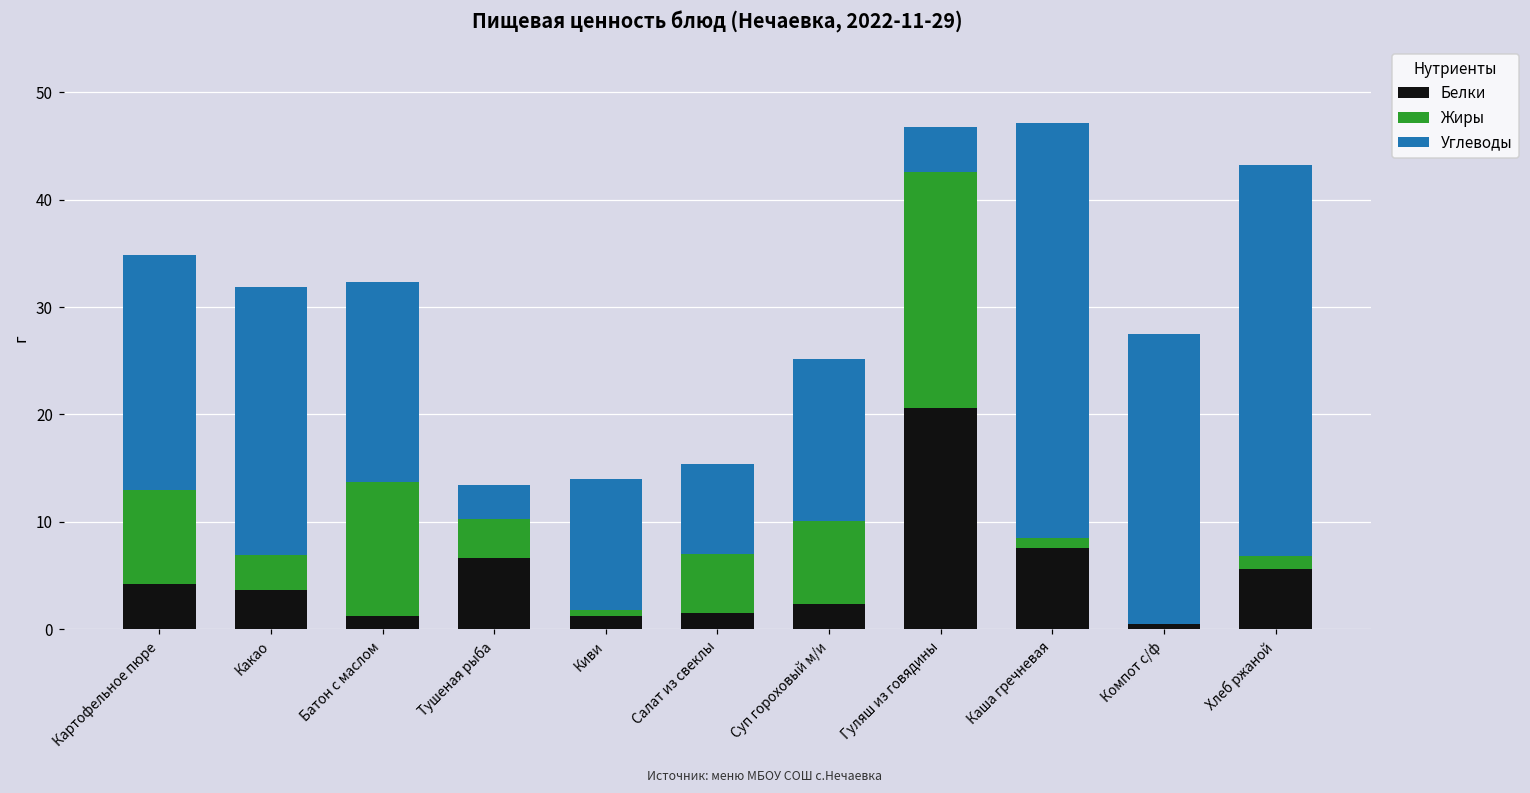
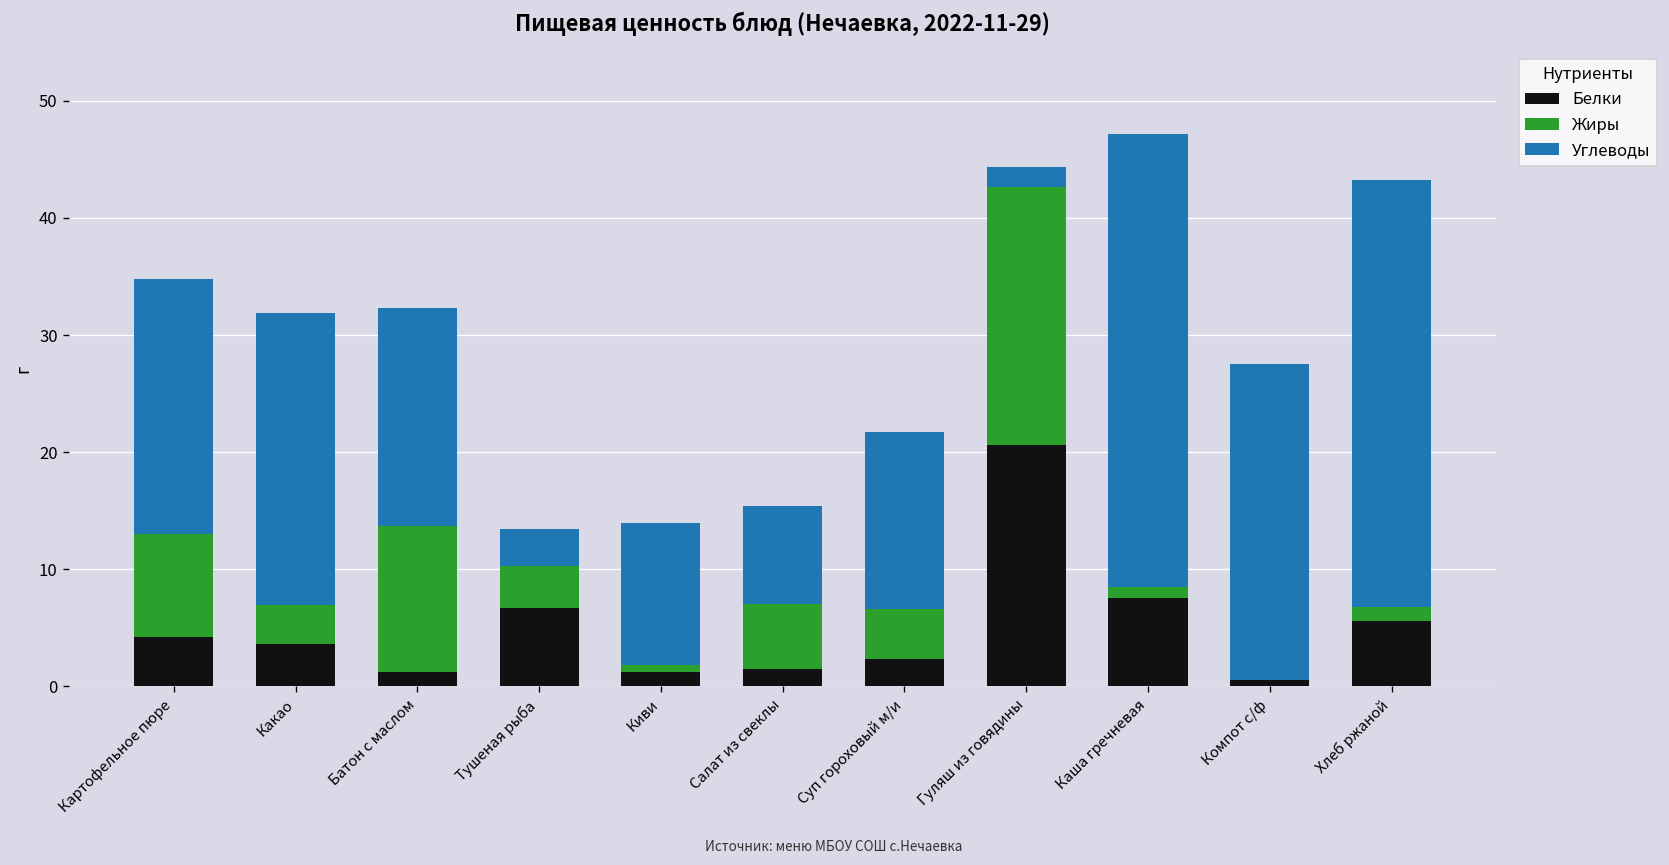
  {
    "Белки": {
      "Картофельное пюре": 4,
      "Какао": 4,
      "Батон с маслом": 1,
      "Тушеная рыба": 7,
      "Киви": 1,
      "Салат из свеклы": 2,
      "Суп гороховый м/и": 2,
      "Гуляш из говядины": 21,
      "Каша гречневая": 8,
      "Компот с/ф": 1,
      "Хлеб ржаной": 6
    },
    "Жиры": {
      "Картофельное пюре": 9,
      "Какао": 3,
      "Батон с маслом": 13,
      "Тушеная рыба": 4,
      "Киви": 1,
      "Салат из свеклы": 5,
-     "Суп гороховый м/и": 8,
+     "Суп гороховый м/и": 4,
      "Гуляш из говядины": 22,
      "Каша гречневая": 1,
      "Компот с/ф": 0,
      "Хлеб ржаной": 1
    },
    "Углеводы": {
      "Картофельное пюре": 22,
      "Какао": 25,
      "Батон с маслом": 19,
      "Тушеная рыба": 3,
      "Киви": 12,
      "Салат из свеклы": 8,
      "Суп гороховый м/и": 15,
-     "Гуляш из говядины": 4,
+     "Гуляш из говядины": 2,
      "Каша гречневая": 39,
      "Компот с/ф": 27,
      "Хлеб ржаной": 36
    }
  }
